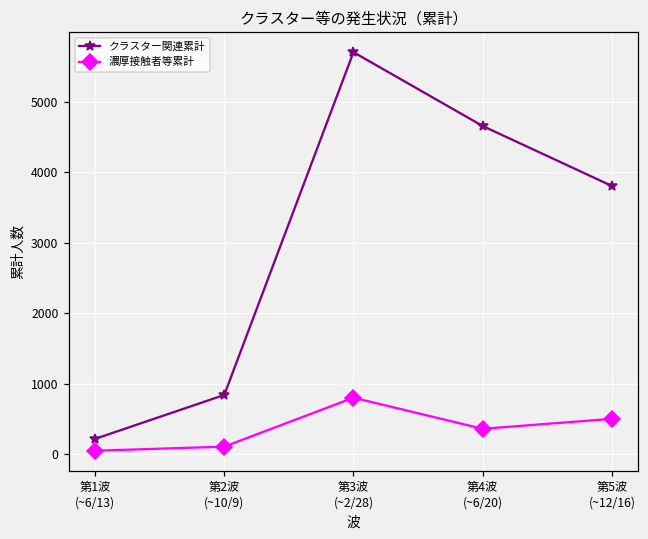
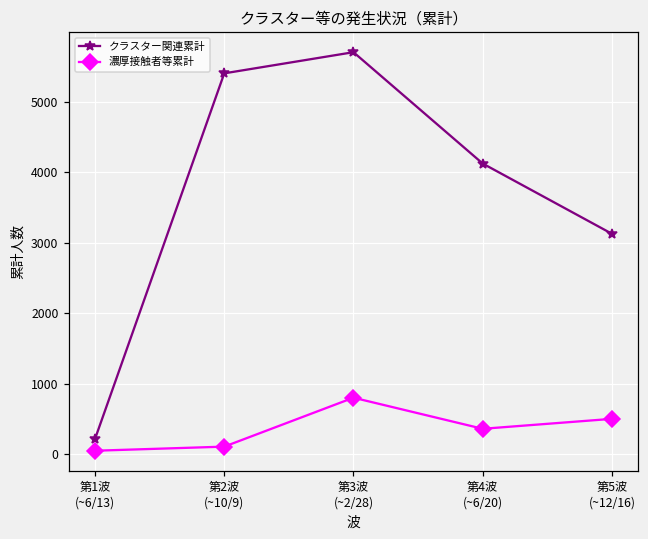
  {
    "クラスター関連累計": {
      "第1波 (~6/13)": 200,
-     "第2波 (~10/9)": 800,
+     "第2波 (~10/9)": 5400,
      "第3波 (~2/28)": 5700,
-     "第4波 (~6/20)": 4700,
-     "第5波 (~12/16)": 3800
+     "第4波 (~6/20)": 4100,
+     "第5波 (~12/16)": 3100
    },
    "濃厚接触者等累計": {
      "第1波 (~6/13)": 0,
      "第2波 (~10/9)": 100,
      "第3波 (~2/28)": 800,
      "第4波 (~6/20)": 400,
      "第5波 (~12/16)": 500
    }
  }
